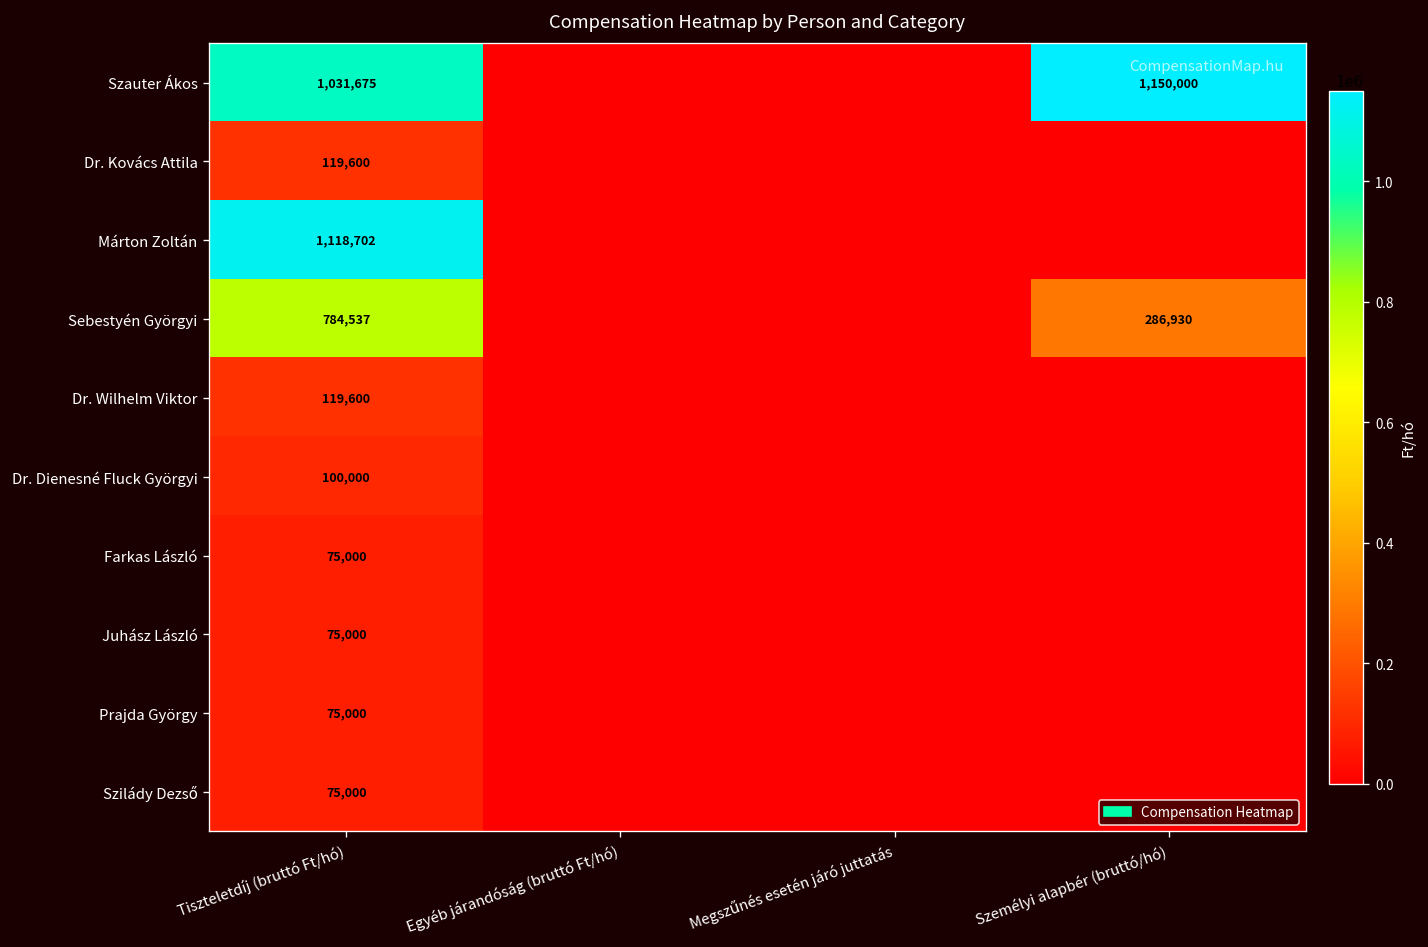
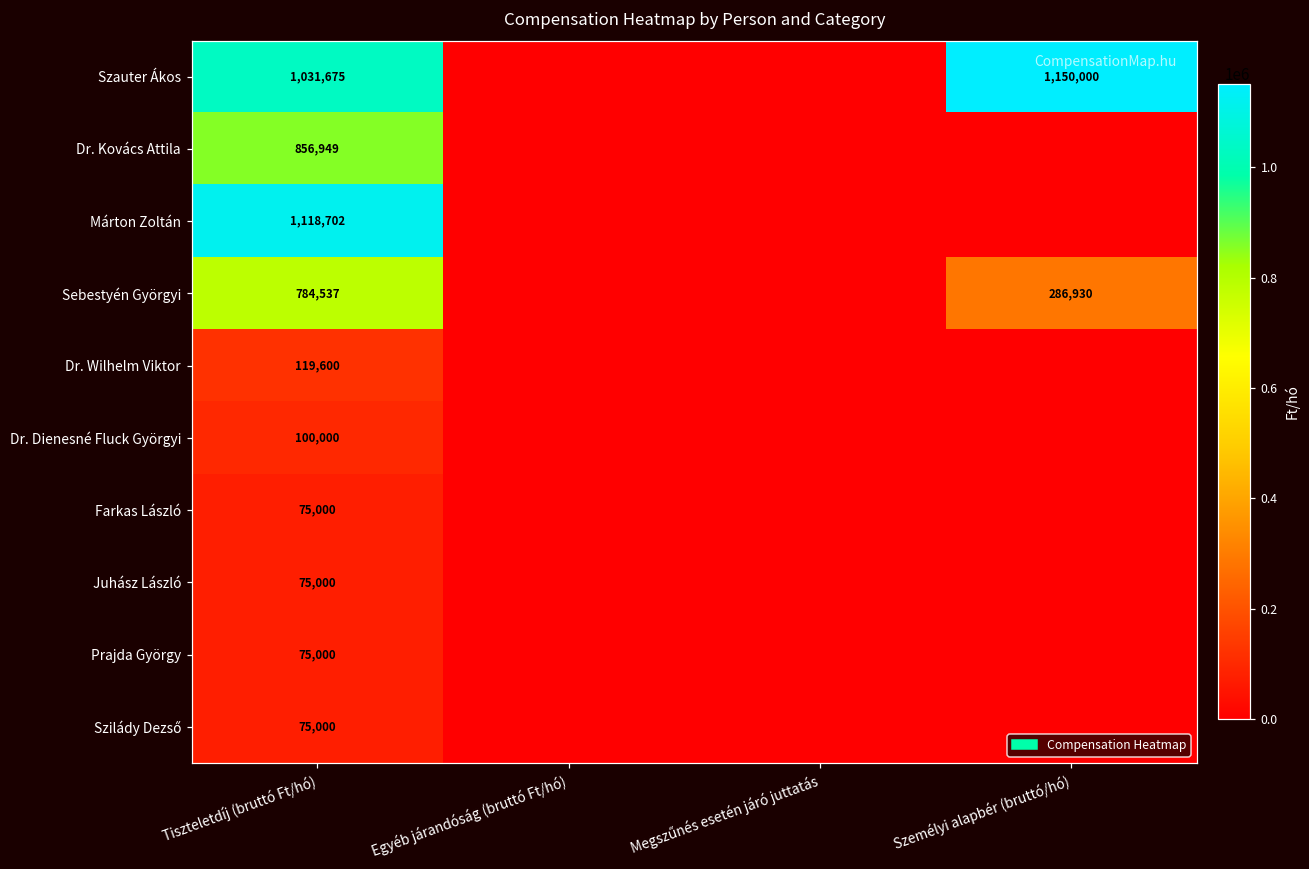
  {
    "Szauter Ákos": {
      "Tiszteletdíj (bruttó Ft/hó)": "1,031,675"
    },
    "Dr. Kovács Attila": {
-     "Tiszteletdíj (bruttó Ft/hó)": "119,600"
+     "Tiszteletdíj (bruttó Ft/hó)": "856,949"
    },
    "Márton Zoltán": {
      "Tiszteletdíj (bruttó Ft/hó)": "1,118,702"
    },
    "Sebestyén Györgyi": {
      "Tiszteletdíj (bruttó Ft/hó)": "784,537",
      "Személyi alapbér (bruttó/hó)": "286,930"
    },
    "Dr. Wilhelm Viktor": {
      "Tiszteletdíj (bruttó Ft/hó)": "119,600"
    },
    "Dr. Dienesné Fluck Györgyi": {
      "Tiszteletdíj (bruttó Ft/hó)": "100,000"
    },
    "Farkas László": {
      "Tiszteletdíj (bruttó Ft/hó)": "75,000"
    },
    "Juhász László": {
      "Tiszteletdíj (bruttó Ft/hó)": "75,000"
    },
    "Prajda György": {
      "Tiszteletdíj (bruttó Ft/hó)": "75,000"
    },
    "Szilády Dezső": {
      "Tiszteletdíj (bruttó Ft/hó)": "75,000"
    }
  }
